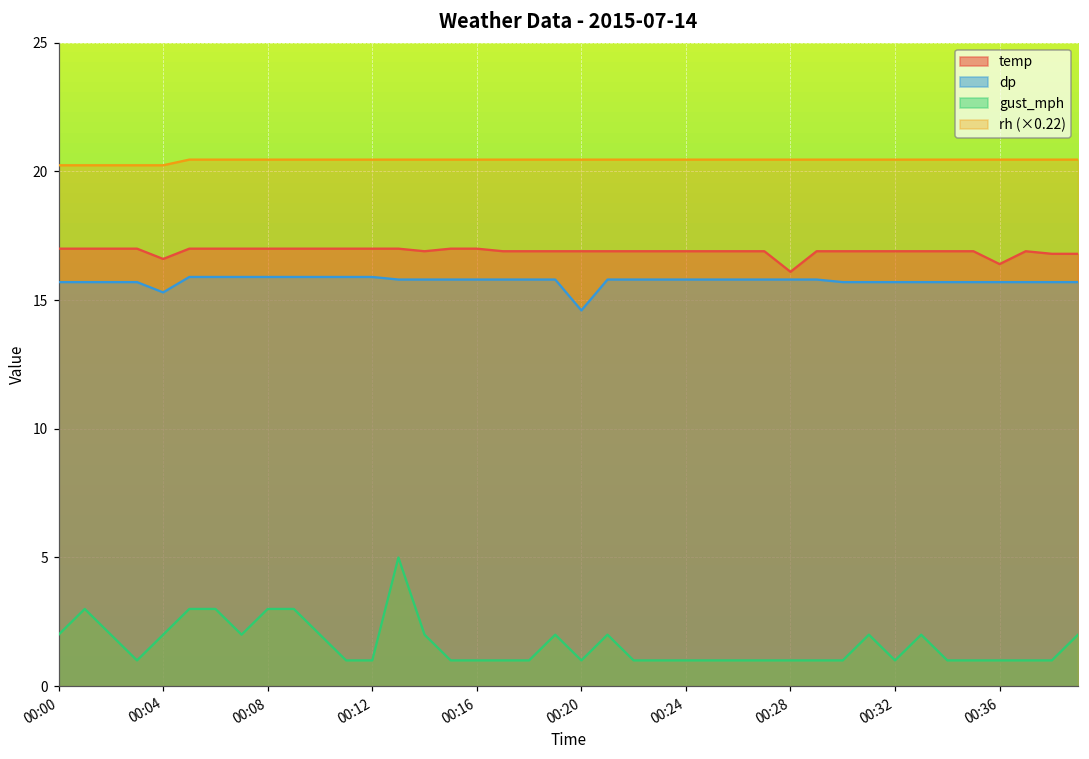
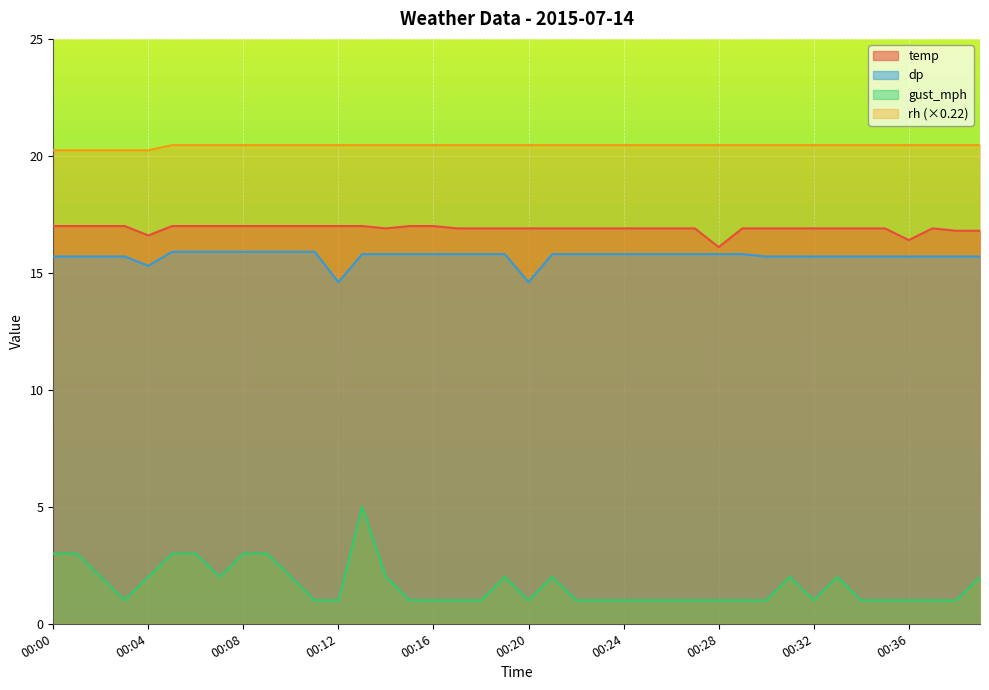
  {
    "temp": {
      "00:00": 17.0,
      "00:04": 16.6,
      "00:08": 17.0,
      "00:12": 17.0,
      "00:16": 17.0,
      "00:20": 16.9,
      "00:24": 16.9,
      "00:28": 16.1,
      "00:32": 16.9,
      "00:36": 16.4
    },
    "dp": {
      "00:00": 15.7,
      "00:04": 15.3,
      "00:08": 15.9,
-     "00:12": 15.9,
+     "00:12": 14.6,
      "00:16": 15.8,
      "00:20": 14.6,
      "00:24": 15.8,
      "00:28": 15.8,
      "00:32": 15.7,
      "00:36": 15.7
    },
    "gust_mph": {
-     "00:00": 2,
+     "00:00": 3,
      "00:04": 2,
      "00:08": 3,
      "00:12": 1,
      "00:16": 1,
      "00:20": 1,
      "00:24": 1,
      "00:28": 1,
      "00:32": 1,
      "00:36": 1
    },
    "rh (×0.22)": {
      "00:00": 20.2,
      "00:04": 20.2,
      "00:08": 20.5,
      "00:12": 20.5,
      "00:16": 20.5,
      "00:20": 20.5,
      "00:24": 20.5,
      "00:28": 20.5,
      "00:32": 20.5,
      "00:36": 20.5
    }
  }
